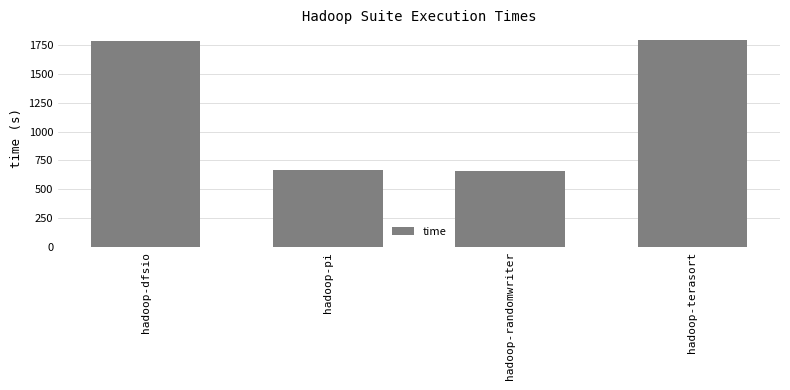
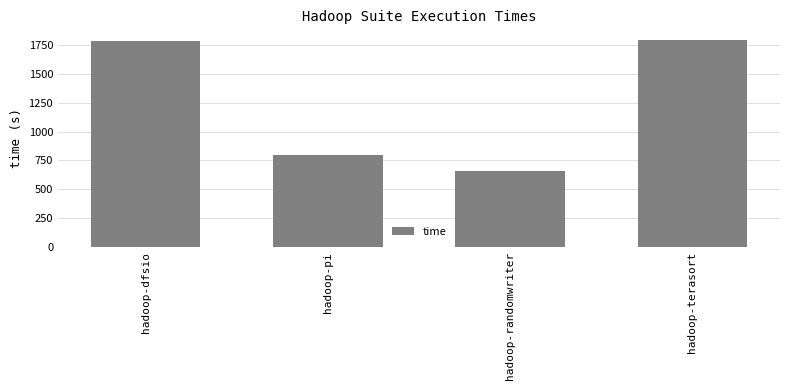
  {
    "hadoop-dfsio": 1790,
-   "hadoop-pi": 670,
+   "hadoop-pi": 790,
    "hadoop-randomwriter": 650,
    "hadoop-terasort": 1800
  }
